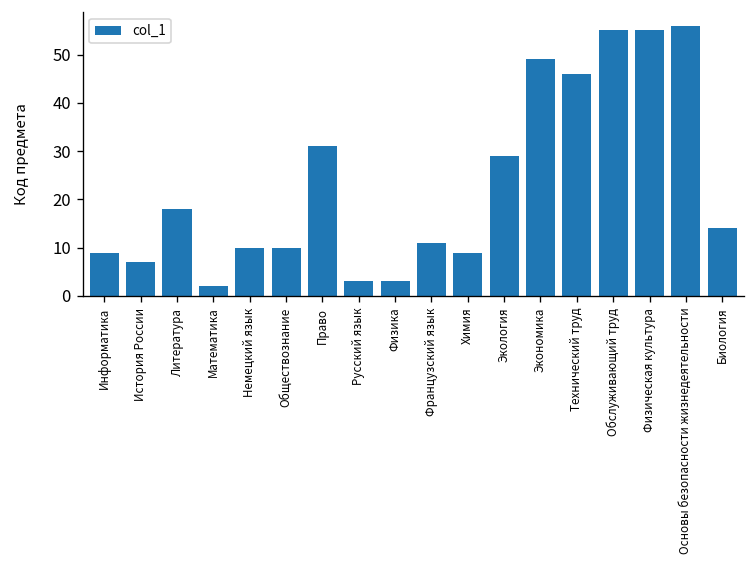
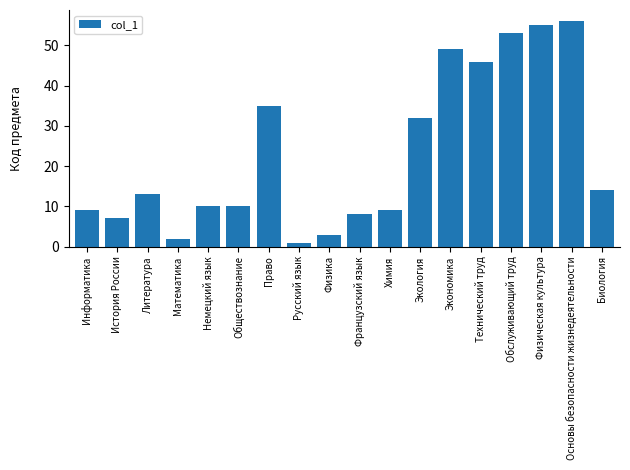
  {
    "Информатика": 9,
    "История России": 7,
-   "Литература": 18,
+   "Литература": 13,
    "Математика": 2,
    "Немецкий язык": 10,
    "Обществознание": 10,
-   "Право": 31,
-   "Русский язык": 3,
+   "Право": 35,
+   "Русский язык": 1,
    "Физика": 3,
-   "Французский язык": 11,
+   "Французский язык": 8,
    "Химия": 9,
-   "Экология": 29,
+   "Экология": 32,
    "Экономика": 49,
    "Технический труд": 46,
-   "Обслуживающий труд": 55,
+   "Обслуживающий труд": 53,
    "Физическая культура": 55,
    "Основы безопасности жизнедеятельности": 56,
    "Биология": 14
  }
